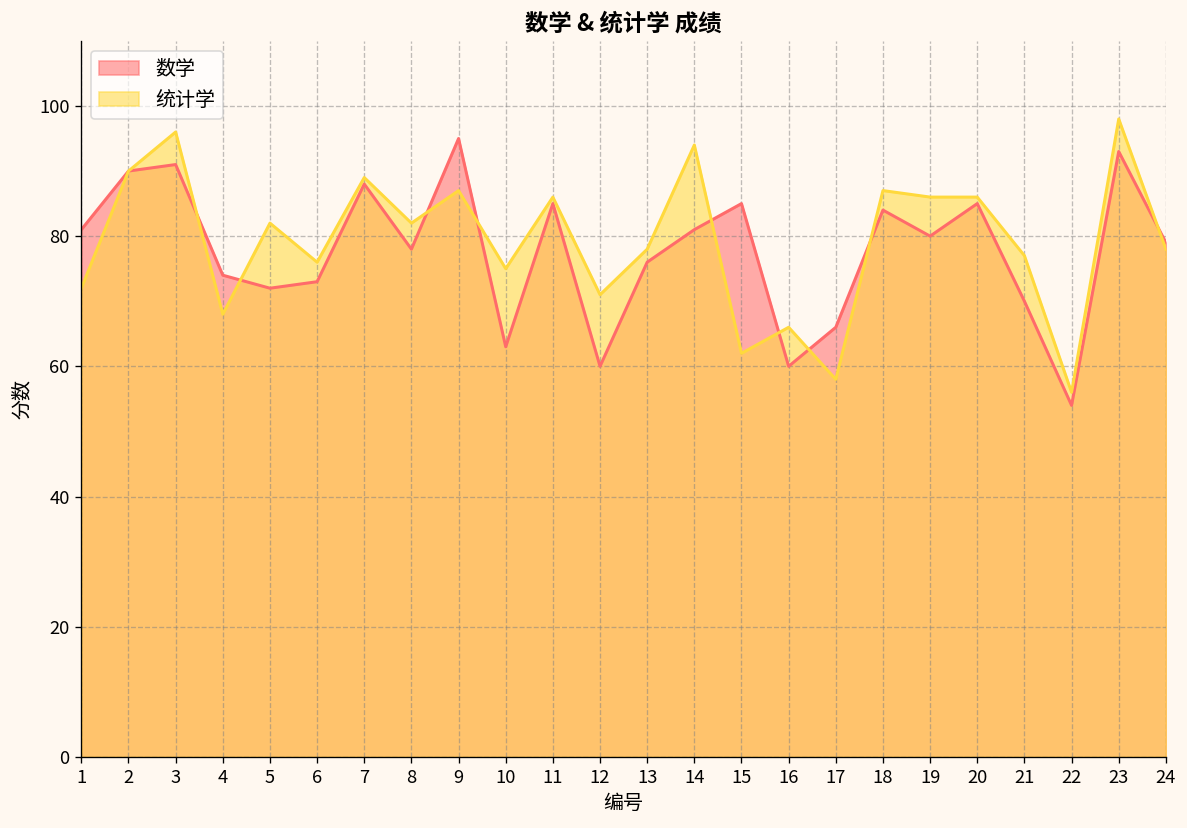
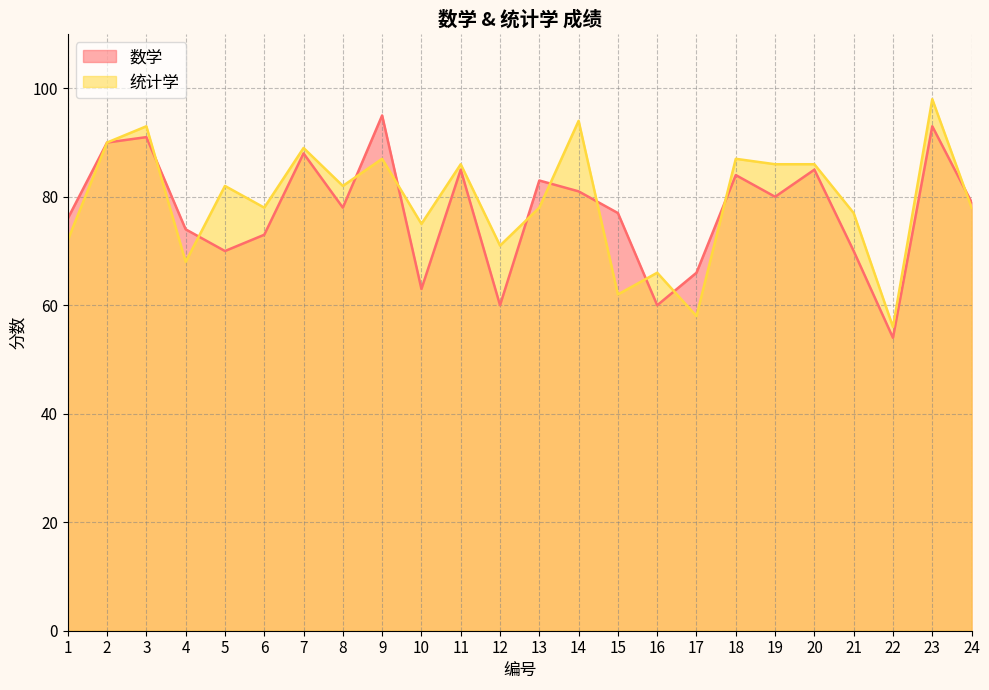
  {
    "数学": {
-     "1": 81,
+     "1": 76,
      "3": 91,
      "4": 74,
-     "5": 72,
+     "5": 70,
      "6": 73,
      "7": 88,
      "8": 78,
      "9": 95,
      "10": 63,
      "11": 85,
      "12": 60,
-     "13": 76,
+     "13": 83,
      "14": 81,
-     "15": 85,
+     "15": 77,
      "16": 60,
      "17": 66,
      "18": 84,
      "19": 80,
      "20": 85,
      "21": 70,
      "22": 54,
      "23": 93,
      "24": 79
    },
    "统计学": {
      "1": 72,
-     "3": 96,
+     "3": 93,
      "4": 68,
      "5": 82,
-     "6": 76,
+     "6": 78,
      "7": 89,
      "8": 82,
      "9": 87,
      "10": 75,
      "11": 86,
      "12": 71,
      "13": 78,
      "14": 94,
      "15": 62,
      "16": 66,
      "17": 58,
      "18": 87,
      "19": 86,
      "20": 86,
      "21": 77,
      "22": 56,
      "23": 98,
      "24": 78
    }
  }
